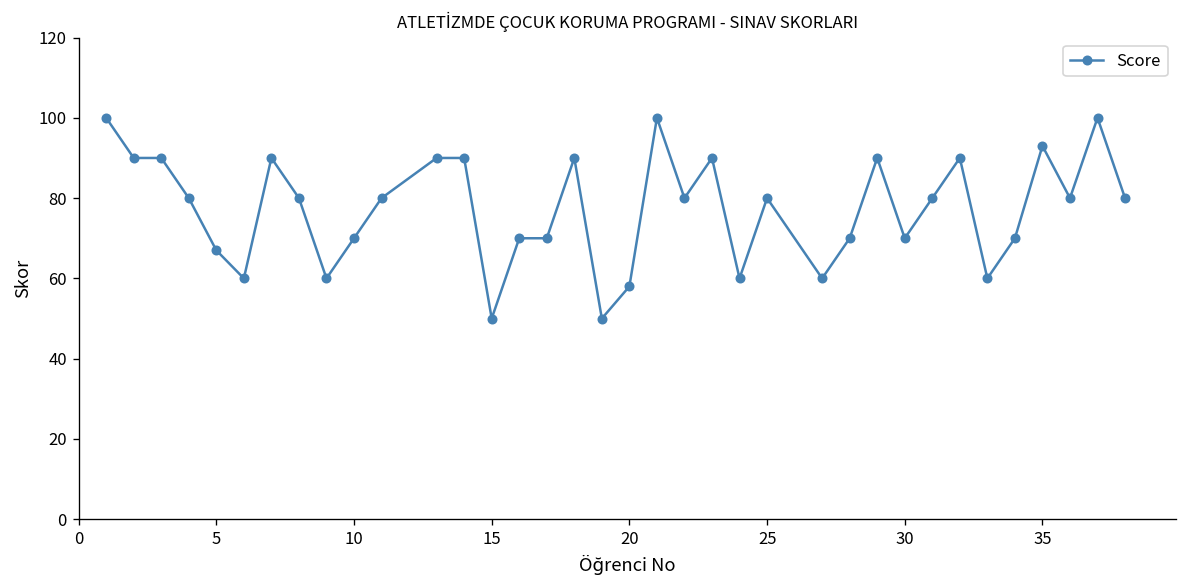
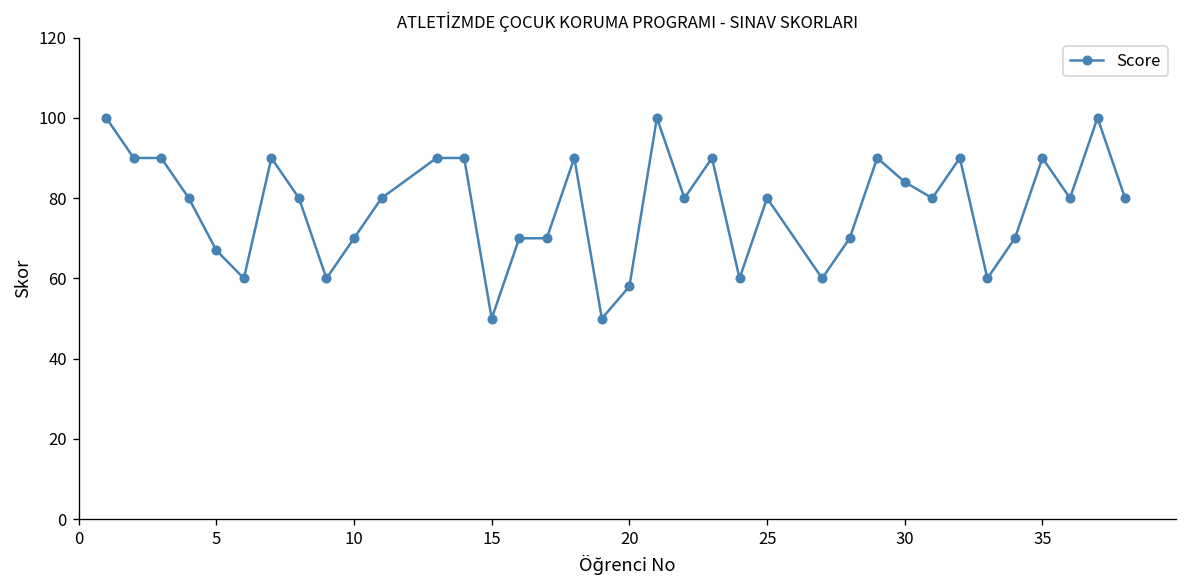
  {
    "5": 67,
    "10": 70,
    "15": 50,
    "20": 58,
    "25": 80,
-   "30": 70,
-   "35": 93
+   "30": 84,
+   "35": 90
  }
